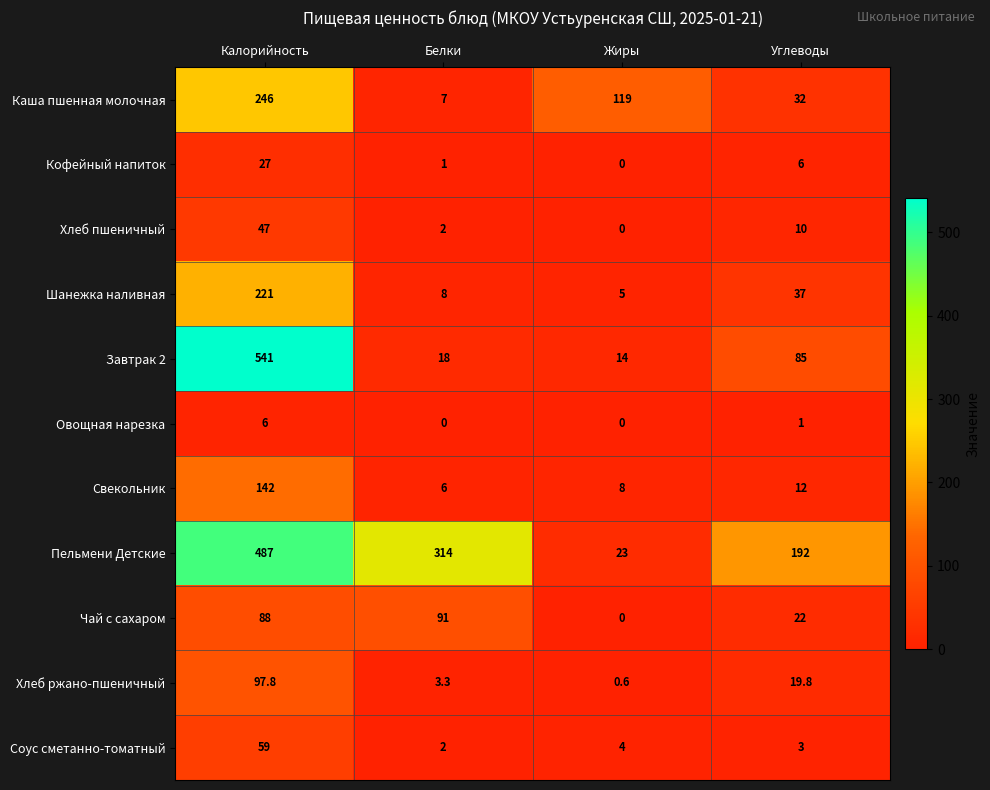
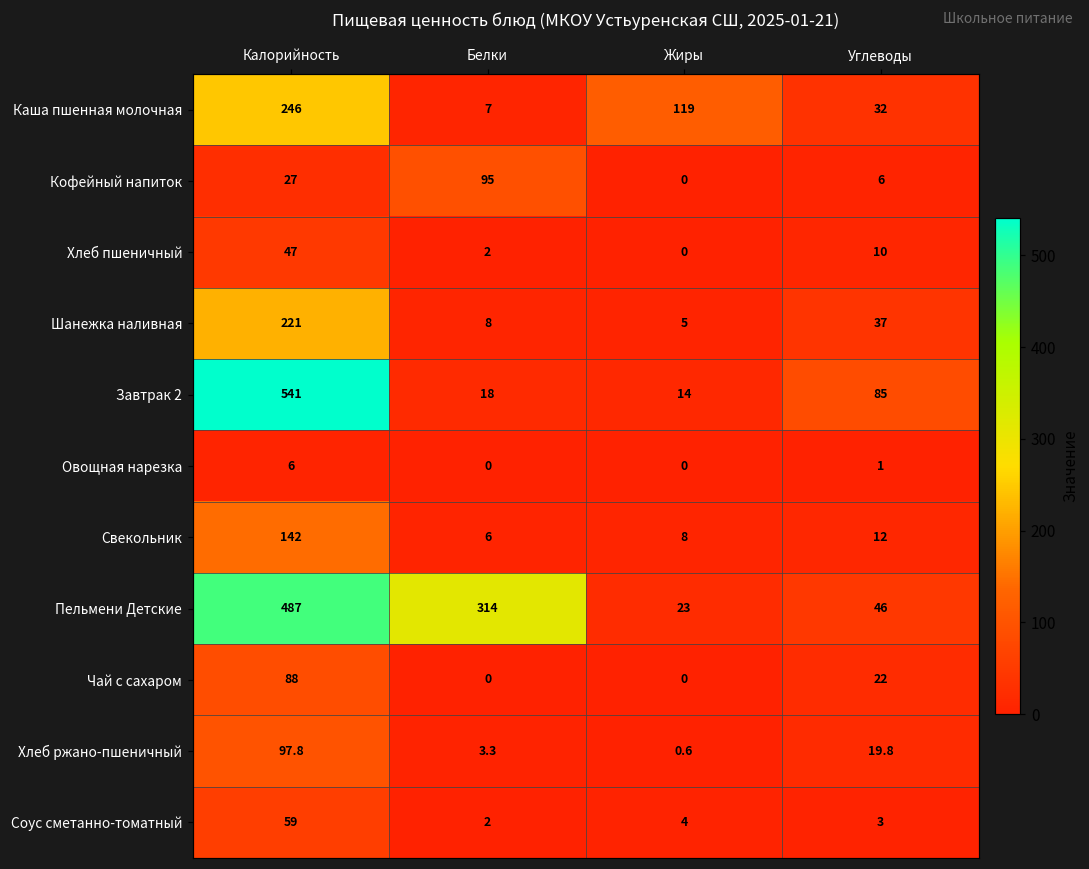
  {
    "Каша пшенная молочная": {
      "Калорийность": 246,
      "Белки": 7,
      "Жиры": 119,
      "Углеводы": 32
    },
    "Кофейный напиток": {
      "Калорийность": 27,
-     "Белки": 1,
+     "Белки": 95,
      "Жиры": 0,
      "Углеводы": 6
    },
    "Хлеб пшеничный": {
      "Калорийность": 47,
      "Белки": 2,
      "Жиры": 0,
      "Углеводы": 10
    },
    "Шанежка наливная": {
      "Калорийность": 221,
      "Белки": 8,
      "Жиры": 5,
      "Углеводы": 37
    },
    "Завтрак 2": {
      "Калорийность": 541,
      "Белки": 18,
      "Жиры": 14,
      "Углеводы": 85
    },
    "Овощная нарезка": {
      "Калорийность": 6,
      "Белки": 0,
      "Жиры": 0,
      "Углеводы": 1
    },
    "Свекольник": {
      "Калорийность": 142,
      "Белки": 6,
      "Жиры": 8,
      "Углеводы": 12
    },
    "Пельмени Детские": {
      "Калорийность": 487,
      "Белки": 314,
      "Жиры": 23,
-     "Углеводы": 192
+     "Углеводы": 46
    },
    "Чай с сахаром": {
      "Калорийность": 88,
-     "Белки": 91,
+     "Белки": 0,
      "Жиры": 0,
      "Углеводы": 22
    },
    "Хлеб ржано-пшеничный": {
      "Калорийность": 97.8,
      "Белки": 3.3,
      "Жиры": 0.6,
      "Углеводы": 19.8
    },
    "Соус сметанно-томатный": {
      "Калорийность": 59,
      "Белки": 2,
      "Жиры": 4,
      "Углеводы": 3
    }
  }
